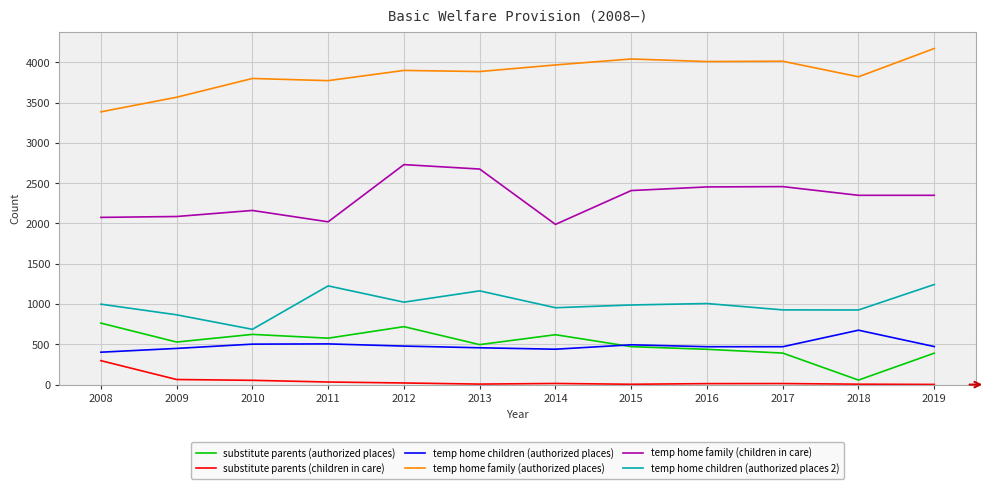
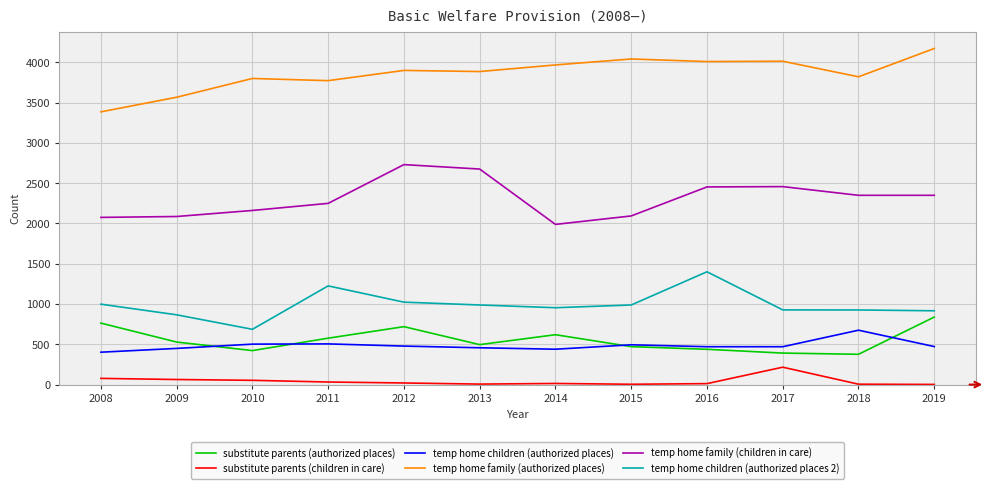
  {
    "substitute parents (authorized places)": {
      "2008": 800,
      "2009": 500,
-     "2010": 600,
+     "2010": 400,
      "2011": 600,
      "2012": 700,
      "2013": 500,
      "2014": 600,
      "2016": 400,
      "2017": 400,
-     "2018": 100,
-     "2019": 400
+     "2018": 400,
+     "2019": 800
    },
    "substitute parents (children in care)": {
-     "2008": 300,
+     "2008": 100,
      "2009": 100,
      "2010": 100,
      "2011": 0,
      "2012": 0,
      "2013": 0,
      "2014": 0,
      "2015": 0,
      "2016": 0,
-     "2017": 0,
+     "2017": 200,
      "2018": 0,
      "2019": 0
    },
    "temp home children (authorized places)": {
      "2008": 400,
      "2009": 400,
      "2010": 500,
      "2011": 500,
      "2012": 500,
      "2013": 500,
      "2014": 400,
      "2016": 500,
      "2017": 500,
      "2018": 700,
      "2019": 500
    },
    "temp home family (authorized places)": {
      "2008": 3400,
      "2009": 3600,
      "2010": 3800,
      "2011": 3800,
      "2012": 3900,
      "2013": 3900,
      "2014": 4000,
      "2015": 4000,
      "2016": 4000,
      "2017": 4000,
      "2018": 3800,
      "2019": 4200
    },
    "temp home family (children in care)": {
      "2008": 2100,
      "2009": 2100,
      "2010": 2200,
-     "2011": 2000,
+     "2011": 2200,
      "2012": 2700,
      "2013": 2700,
      "2014": 2000,
-     "2015": 2400,
+     "2015": 2100,
      "2016": 2500,
      "2017": 2500,
      "2018": 2300,
      "2019": 2300
    },
    "temp home children (authorized places 2)": {
      "2008": 1000,
      "2009": 900,
      "2010": 700,
      "2011": 1200,
      "2012": 1000,
-     "2013": 1200,
+     "2013": 1000,
      "2014": 1000,
      "2015": 1000,
-     "2016": 1000,
+     "2016": 1400,
      "2017": 900,
      "2018": 900,
-     "2019": 1200
+     "2019": 900
    }
  }
